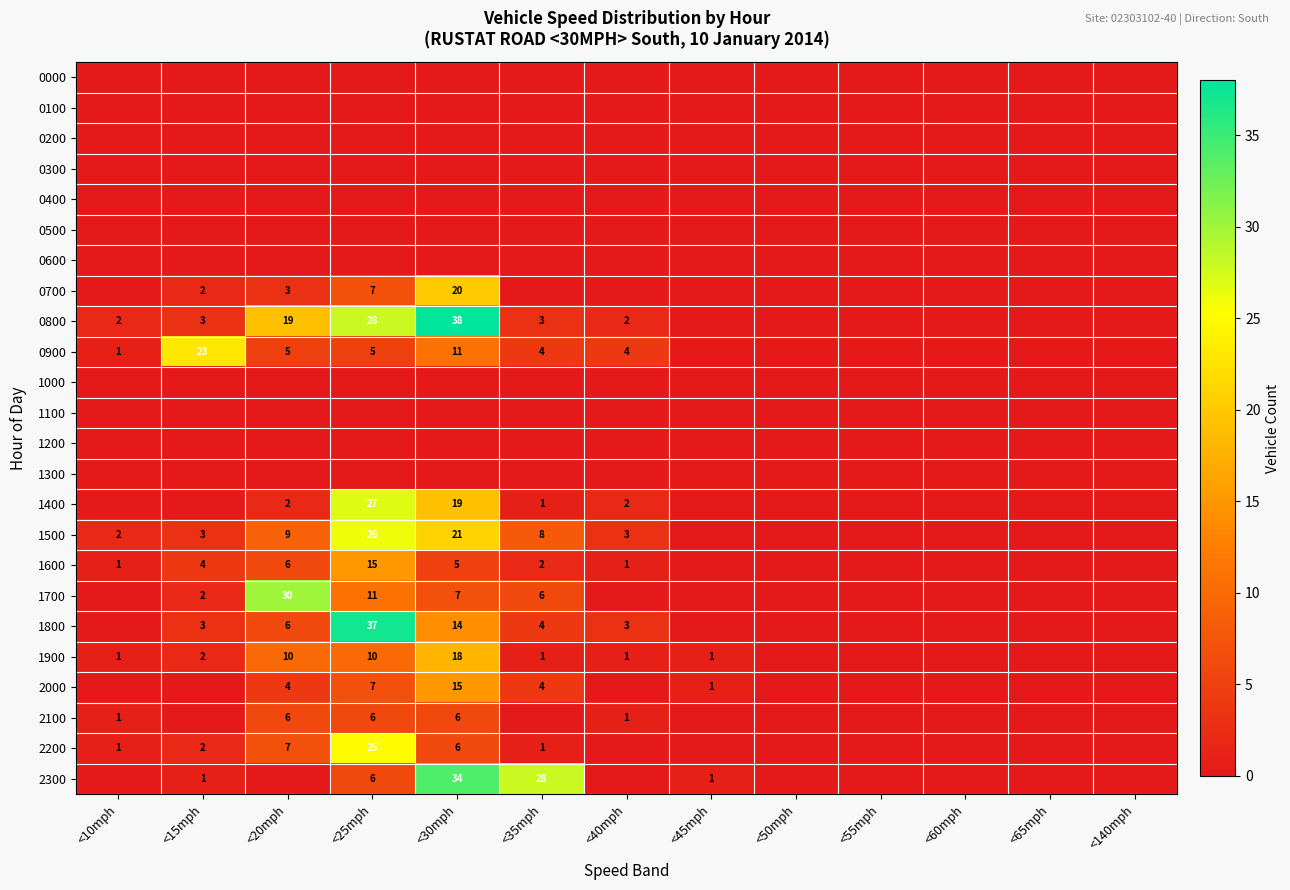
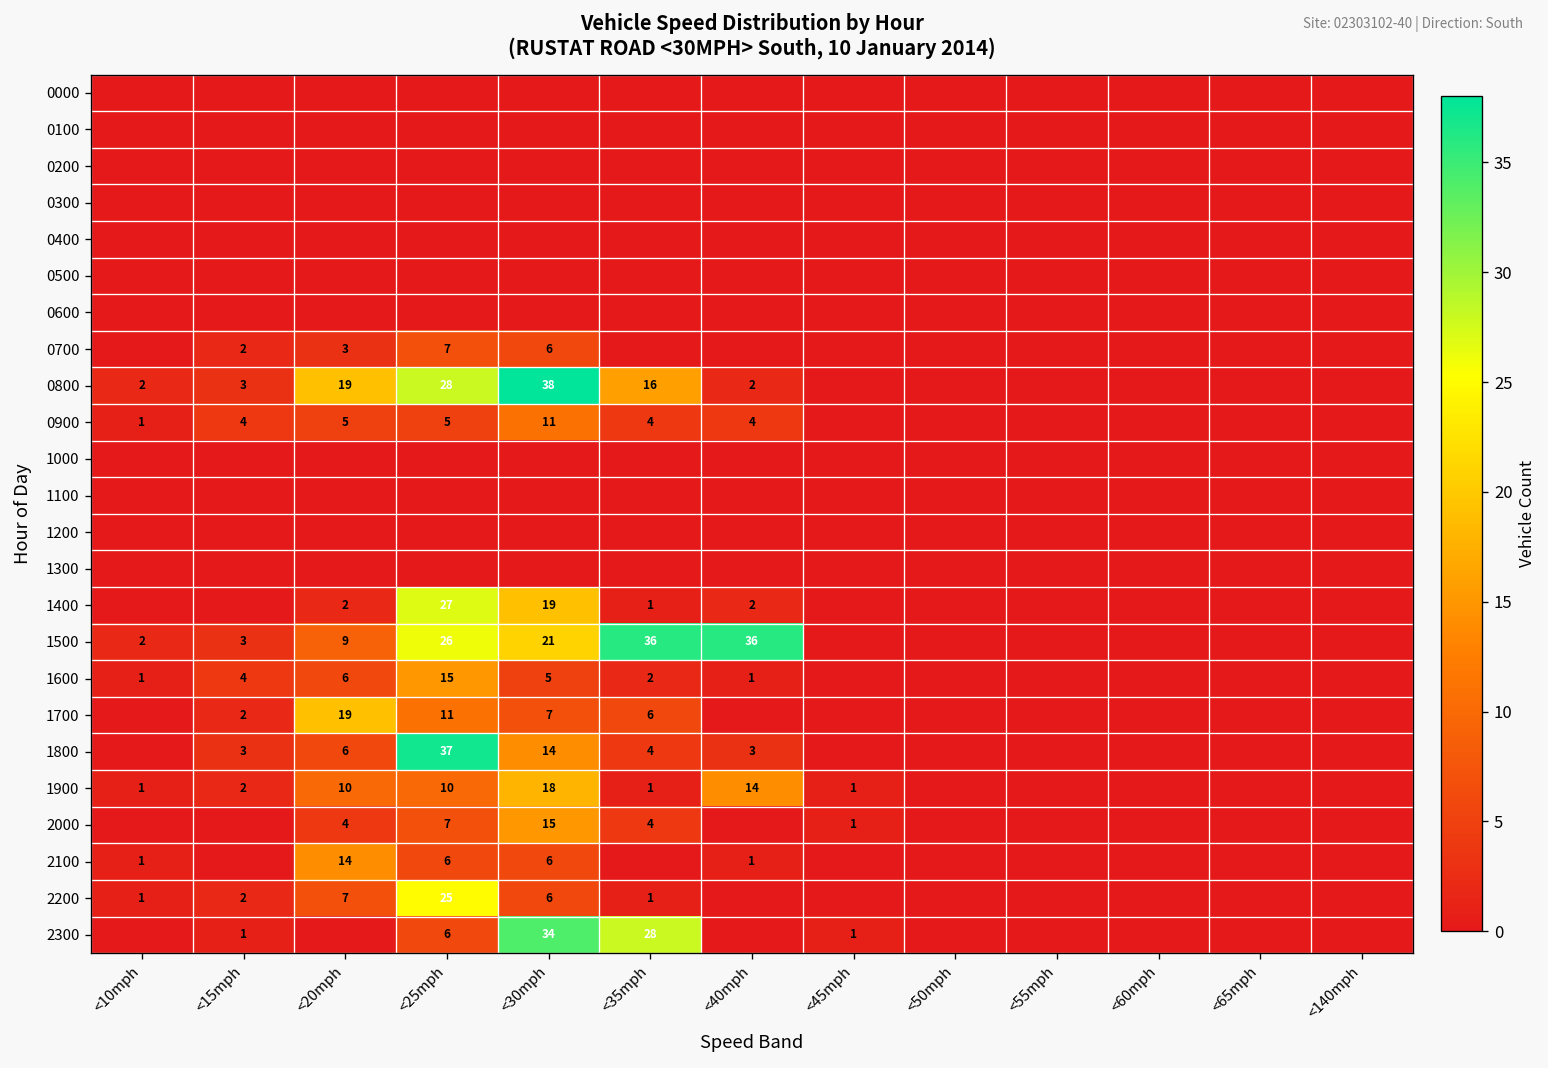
  {
    "0700": {
      "<15mph": 2,
      "<20mph": 3,
      "<25mph": 7,
-     "<30mph": 20
+     "<30mph": 6
    },
    "0800": {
      "<10mph": 2,
      "<15mph": 3,
      "<20mph": 19,
      "<25mph": 28,
      "<30mph": 38,
-     "<35mph": 3,
+     "<35mph": 16,
      "<40mph": 2
    },
    "0900": {
      "<10mph": 1,
-     "<15mph": 23,
+     "<15mph": 4,
      "<20mph": 5,
      "<25mph": 5,
      "<30mph": 11,
      "<35mph": 4,
      "<40mph": 4
    },
    "1400": {
      "<20mph": 2,
      "<25mph": 27,
      "<30mph": 19,
      "<35mph": 1,
      "<40mph": 2
    },
    "1500": {
      "<10mph": 2,
      "<15mph": 3,
      "<20mph": 9,
      "<25mph": 26,
      "<30mph": 21,
-     "<35mph": 8,
-     "<40mph": 3
+     "<35mph": 36,
+     "<40mph": 36
    },
    "1600": {
      "<10mph": 1,
      "<15mph": 4,
      "<20mph": 6,
      "<25mph": 15,
      "<30mph": 5,
      "<35mph": 2,
      "<40mph": 1
    },
    "1700": {
      "<15mph": 2,
-     "<20mph": 30,
+     "<20mph": 19,
      "<25mph": 11,
      "<30mph": 7,
      "<35mph": 6
    },
    "1800": {
      "<15mph": 3,
      "<20mph": 6,
      "<25mph": 37,
      "<30mph": 14,
      "<35mph": 4,
      "<40mph": 3
    },
    "1900": {
      "<10mph": 1,
      "<15mph": 2,
      "<20mph": 10,
      "<25mph": 10,
      "<30mph": 18,
      "<35mph": 1,
-     "<40mph": 1,
+     "<40mph": 14,
      "<45mph": 1
    },
    "2000": {
      "<20mph": 4,
      "<25mph": 7,
      "<30mph": 15,
      "<35mph": 4,
      "<45mph": 1
    },
    "2100": {
      "<10mph": 1,
-     "<20mph": 6,
+     "<20mph": 14,
      "<25mph": 6,
      "<30mph": 6,
      "<40mph": 1
    },
    "2200": {
      "<10mph": 1,
      "<15mph": 2,
      "<20mph": 7,
      "<25mph": 25,
      "<30mph": 6,
      "<35mph": 1
    },
    "2300": {
      "<15mph": 1,
      "<25mph": 6,
      "<30mph": 34,
      "<35mph": 28,
      "<45mph": 1
    }
  }
